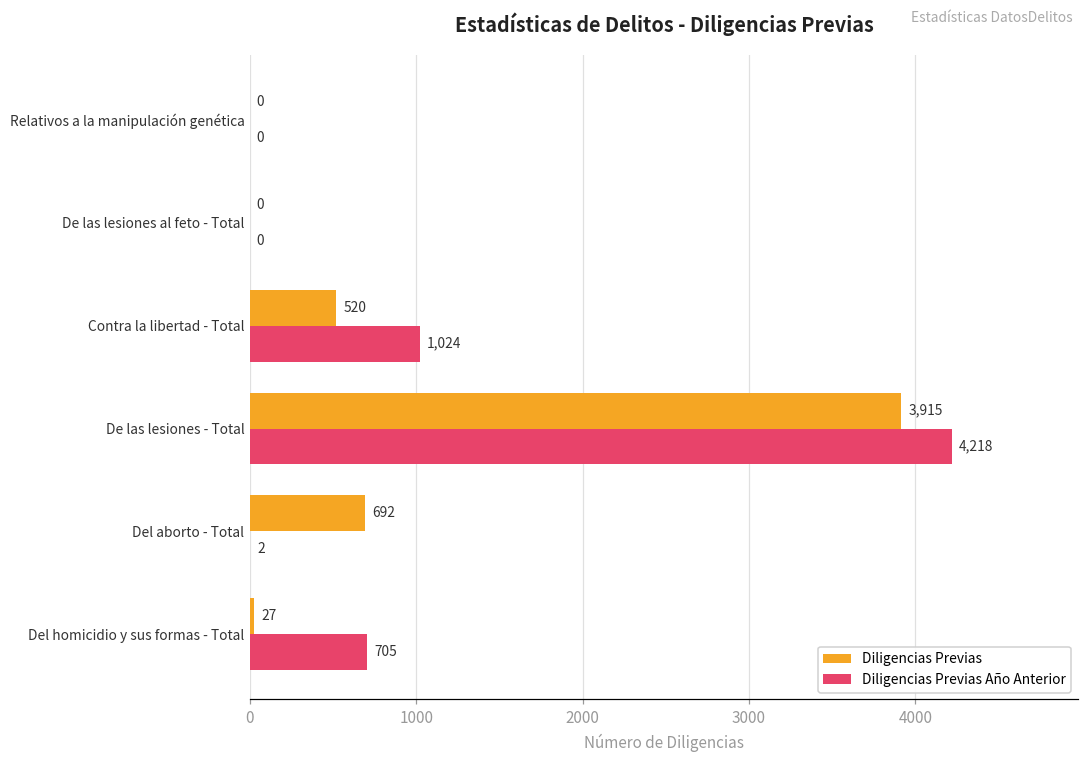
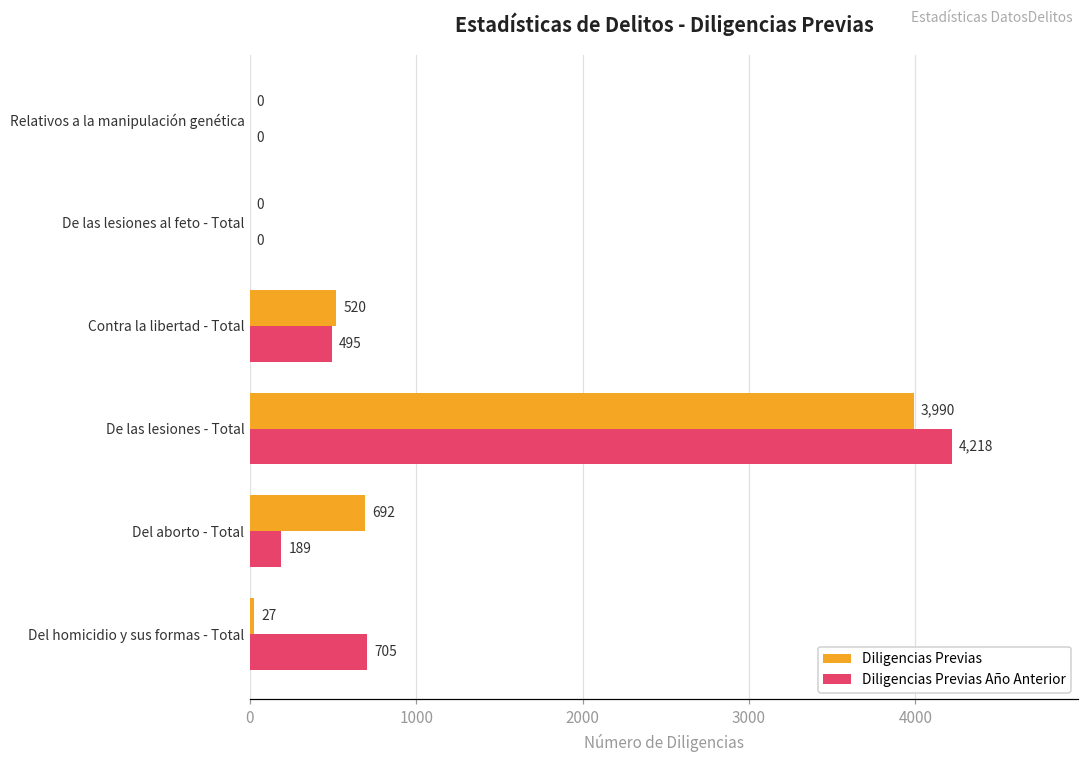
  {
    "Diligencias Previas": {
      "Relativos a la manipulación genética": "0",
      "De las lesiones al feto - Total": "0",
      "Contra la libertad - Total": "520",
-     "De las lesiones - Total": "3,915",
+     "De las lesiones - Total": "3,990",
      "Del aborto - Total": "692",
      "Del homicidio y sus formas - Total": "27"
    },
    "Diligencias Previas Año Anterior": {
      "Relativos a la manipulación genética": "0",
      "De las lesiones al feto - Total": "0",
-     "Contra la libertad - Total": "1,024",
+     "Contra la libertad - Total": "495",
      "De las lesiones - Total": "4,218",
-     "Del aborto - Total": "2",
+     "Del aborto - Total": "189",
      "Del homicidio y sus formas - Total": "705"
    }
  }
